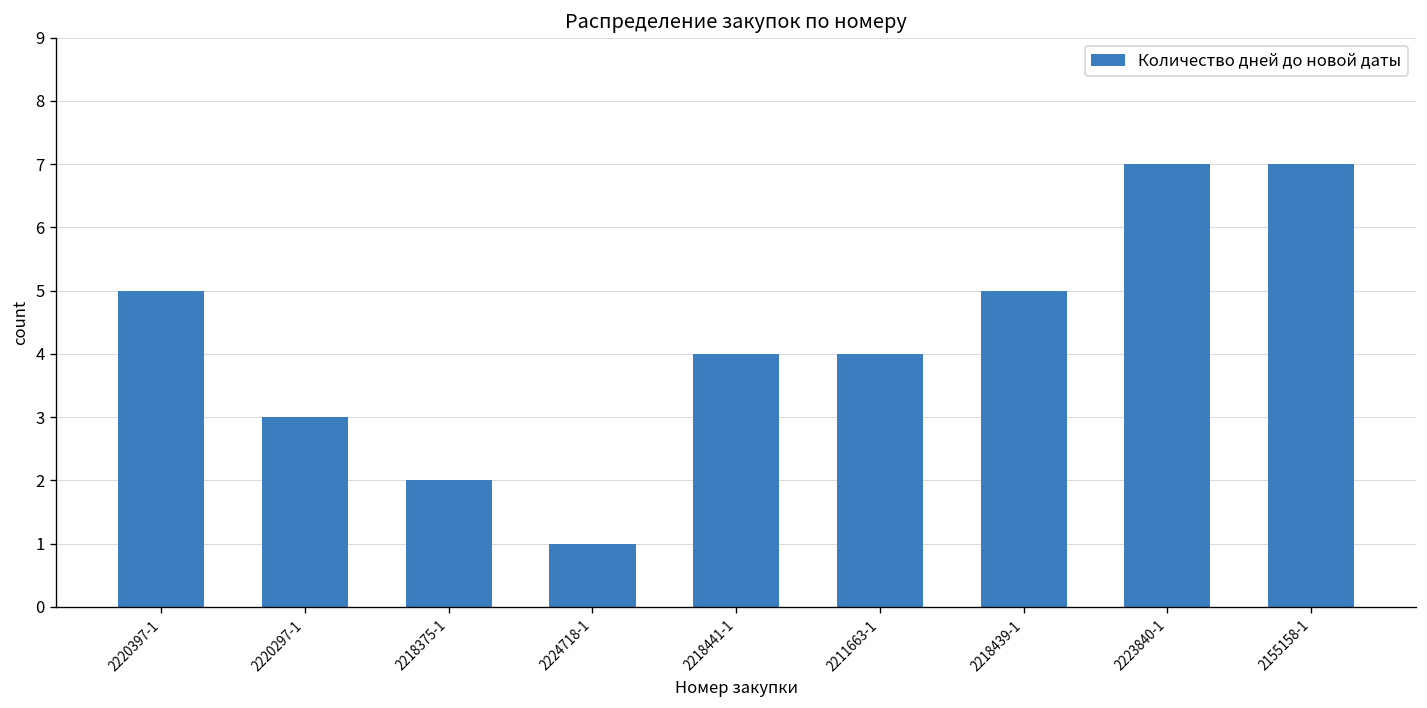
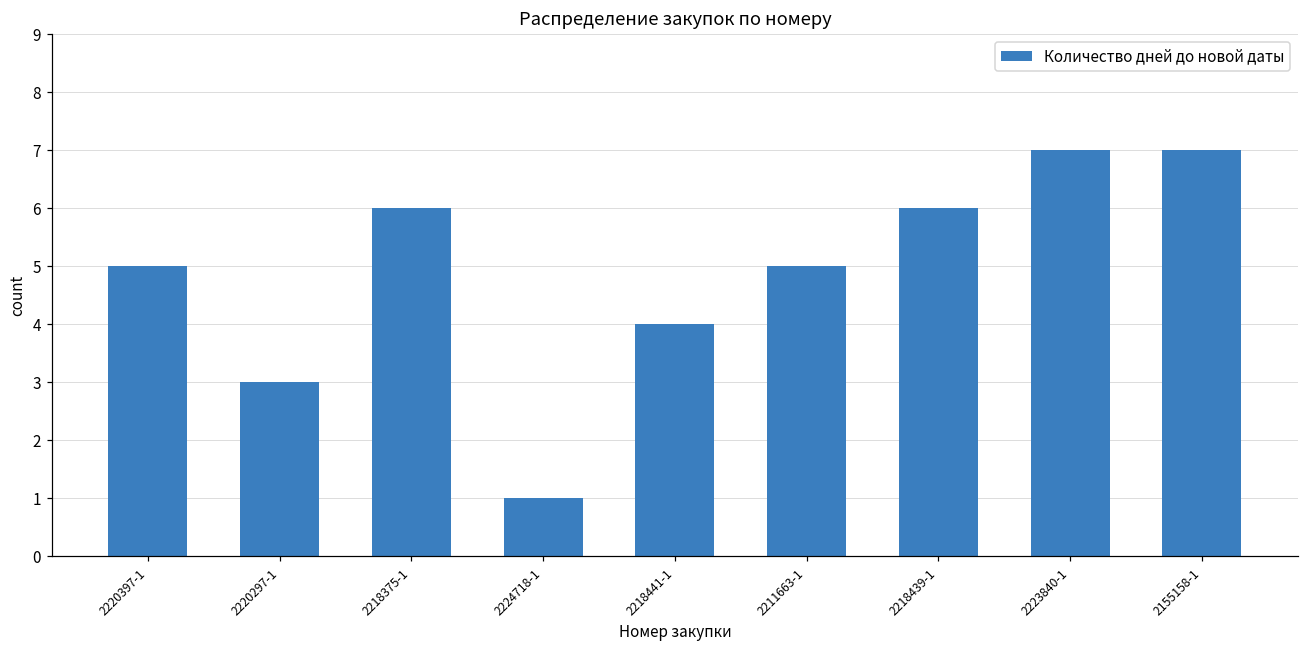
  {
    "2220397-1": 5,
    "2220297-1": 3,
-   "2218375-1": 2,
+   "2218375-1": 6,
    "2224718-1": 1,
    "2218441-1": 4,
-   "2211663-1": 4,
-   "2218439-1": 5,
+   "2211663-1": 5,
+   "2218439-1": 6,
    "2223840-1": 7,
    "2155158-1": 7
  }
